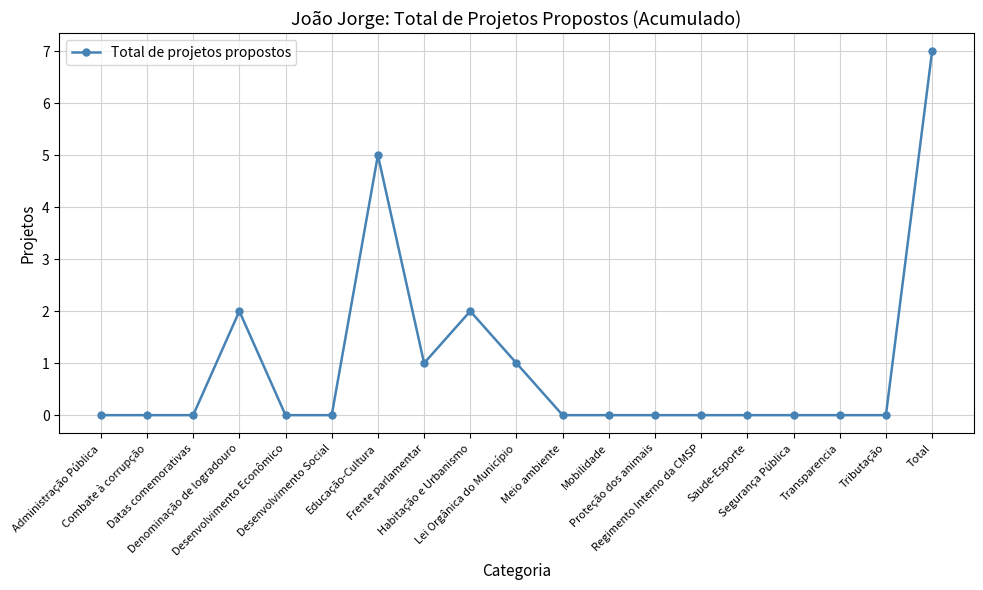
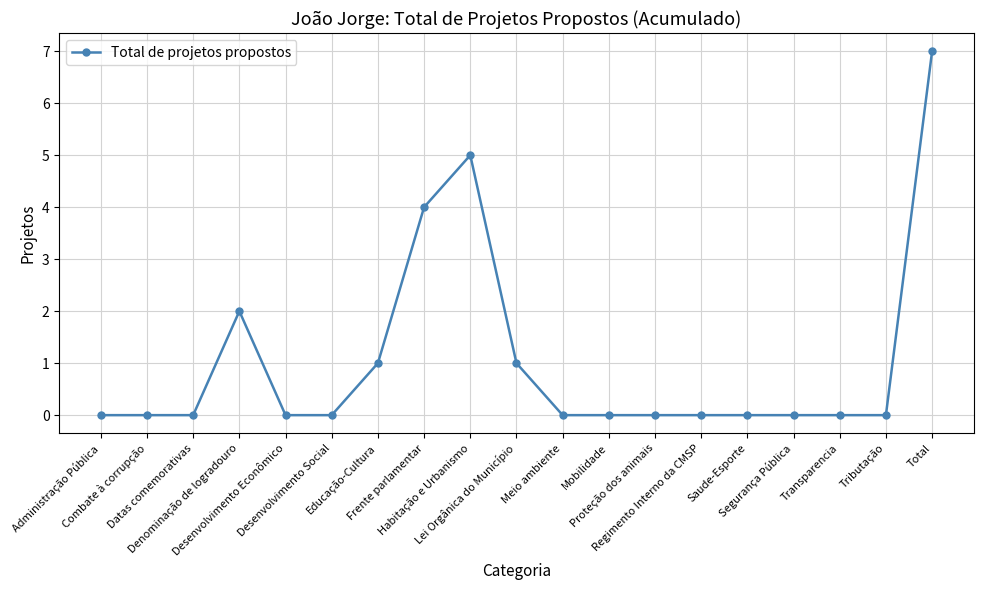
  {
    "Administração Pública": 0,
    "Combate à corrupção": 0,
    "Datas comemorativas": 0,
    "Denominação de logradouro": 2,
    "Desenvolvimento Econômico": 0,
    "Desenvolvimento Social": 0,
-   "Educação-Cultura": 5,
-   "Frente parlamentar": 1,
-   "Habitação e Urbanismo": 2,
+   "Educação-Cultura": 1,
+   "Frente parlamentar": 4,
+   "Habitação e Urbanismo": 5,
    "Lei Orgânica do Município": 1,
    "Meio ambiente": 0,
    "Mobilidade": 0,
    "Proteção dos animais": 0,
    "Regimento Interno da CMSP": 0,
    "Saude-Esporte": 0,
    "Segurança Pública": 0,
    "Transparencia": 0,
    "Tributação": 0,
    "Total": 7
  }
